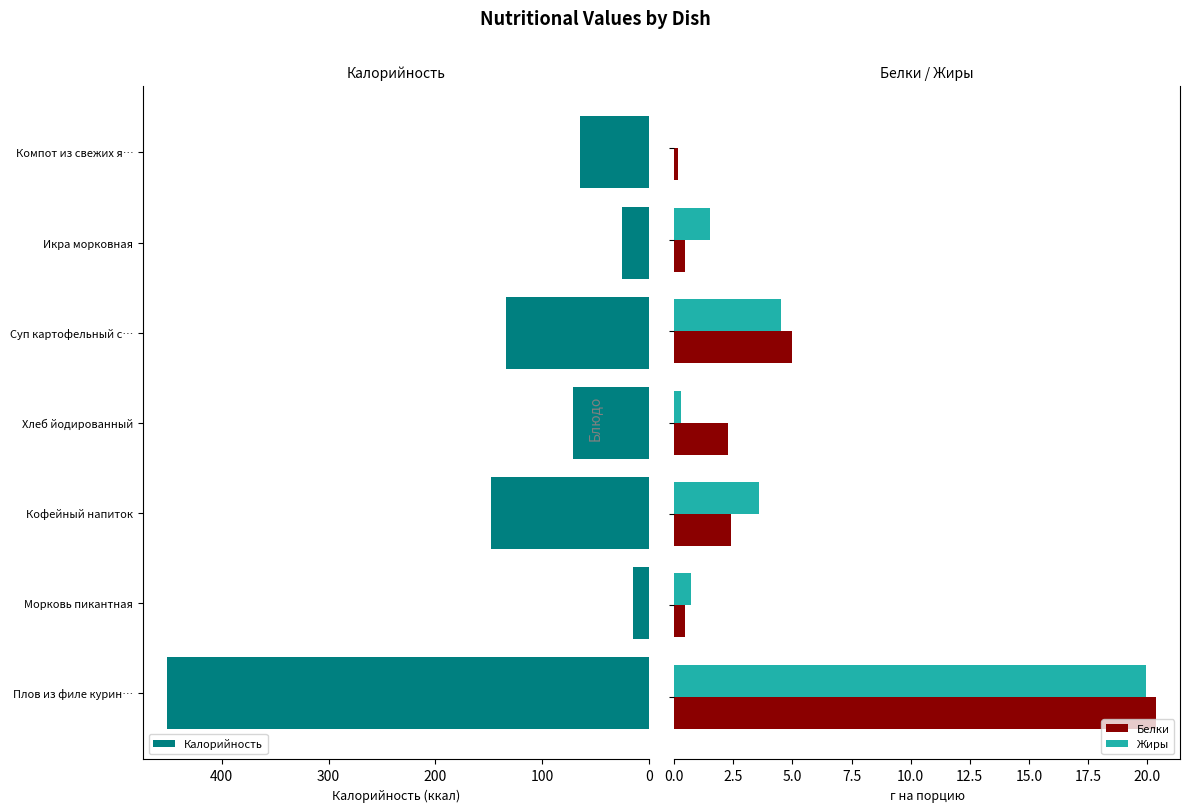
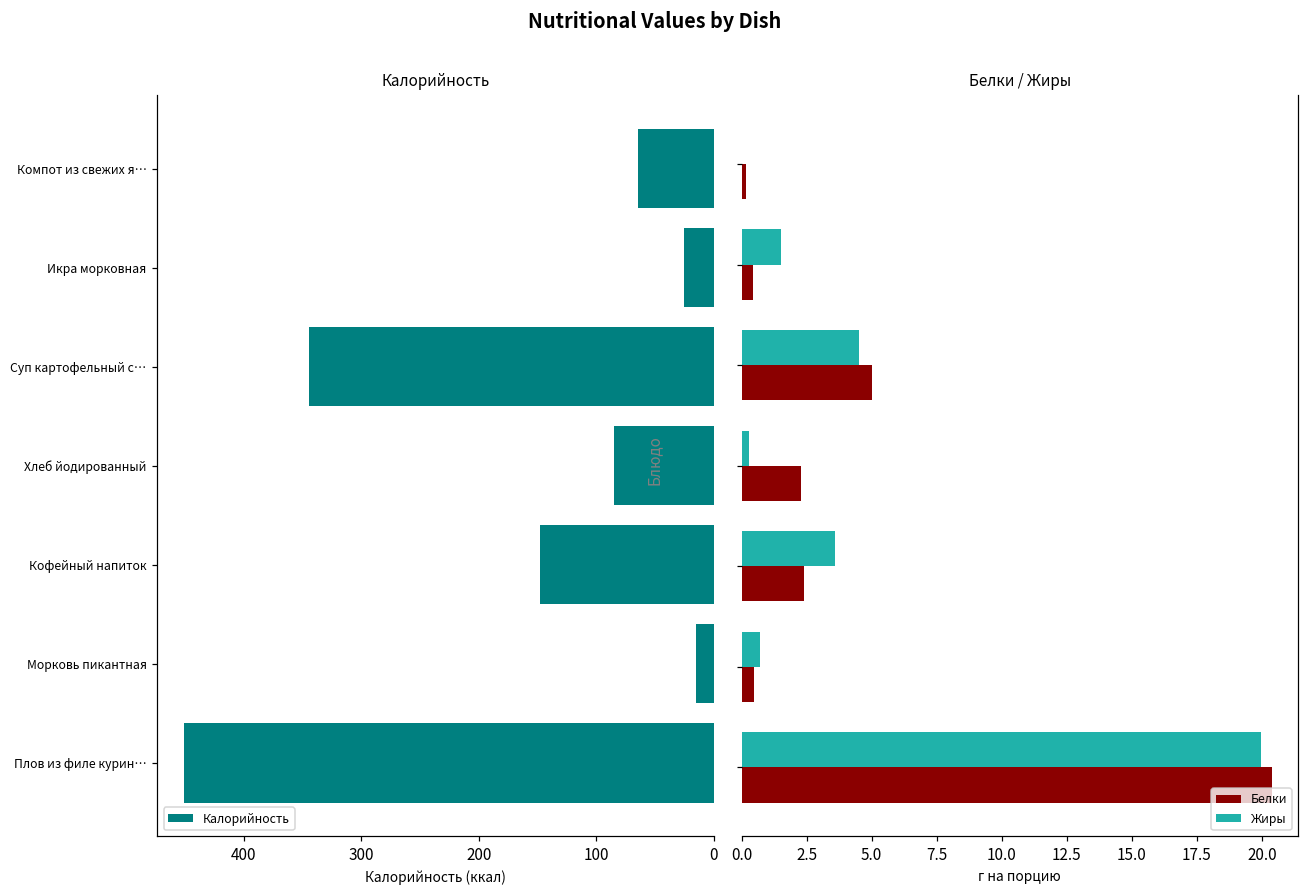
  {
    "Калорийность": {
      "Компот из свежих я…": 64,
      "Икра морковная": 26,
-     "Суп картофельный с…": 134,
-     "Хлеб йодированный": 71,
+     "Суп картофельный с…": 344,
+     "Хлеб йодированный": 85,
      "Кофейный напиток": 148,
      "Морковь пикантная": 15,
      "Плов из филе курин…": 451
    }
  }
